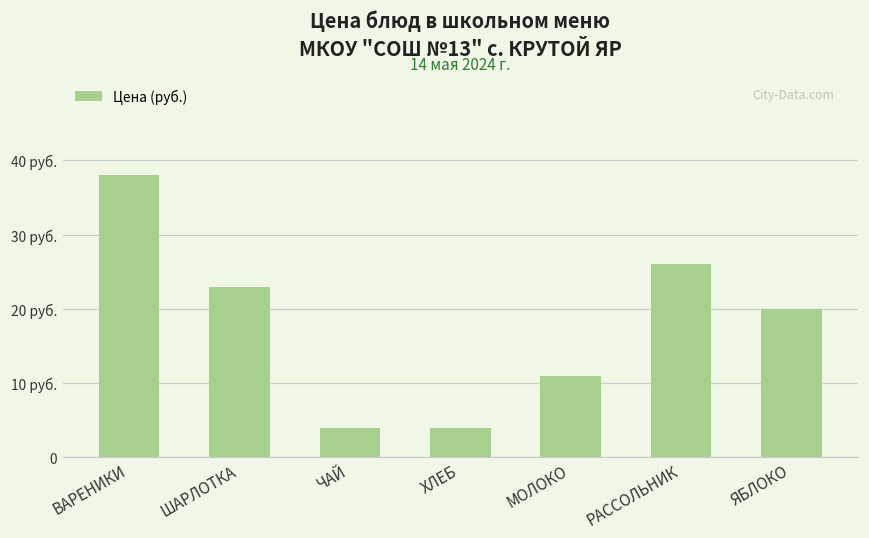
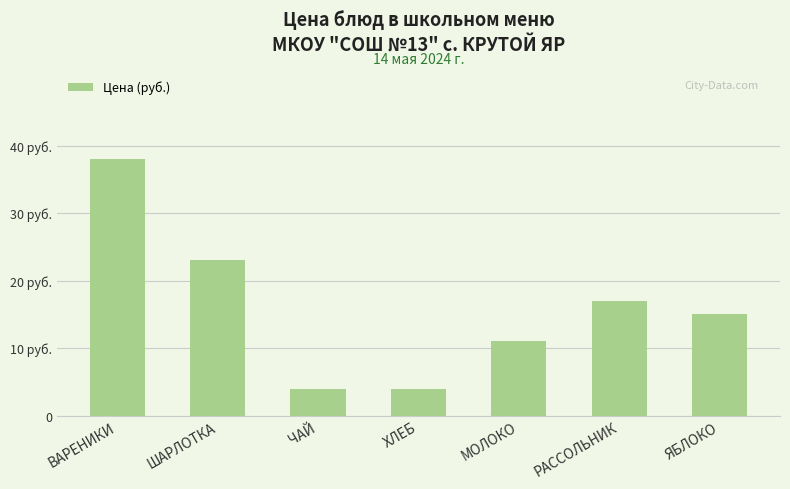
  {
    "ВАРЕНИКИ": "38 руб.",
    "ШАРЛОТКА": "23 руб.",
    "ЧАЙ": "4 руб.",
    "ХЛЕБ": "4 руб.",
    "МОЛОКО": "11 руб.",
-   "РАССОЛЬНИК": "26 руб.",
-   "ЯБЛОКО": "20 руб."
+   "РАССОЛЬНИК": "17 руб.",
+   "ЯБЛОКО": "15 руб."
  }
